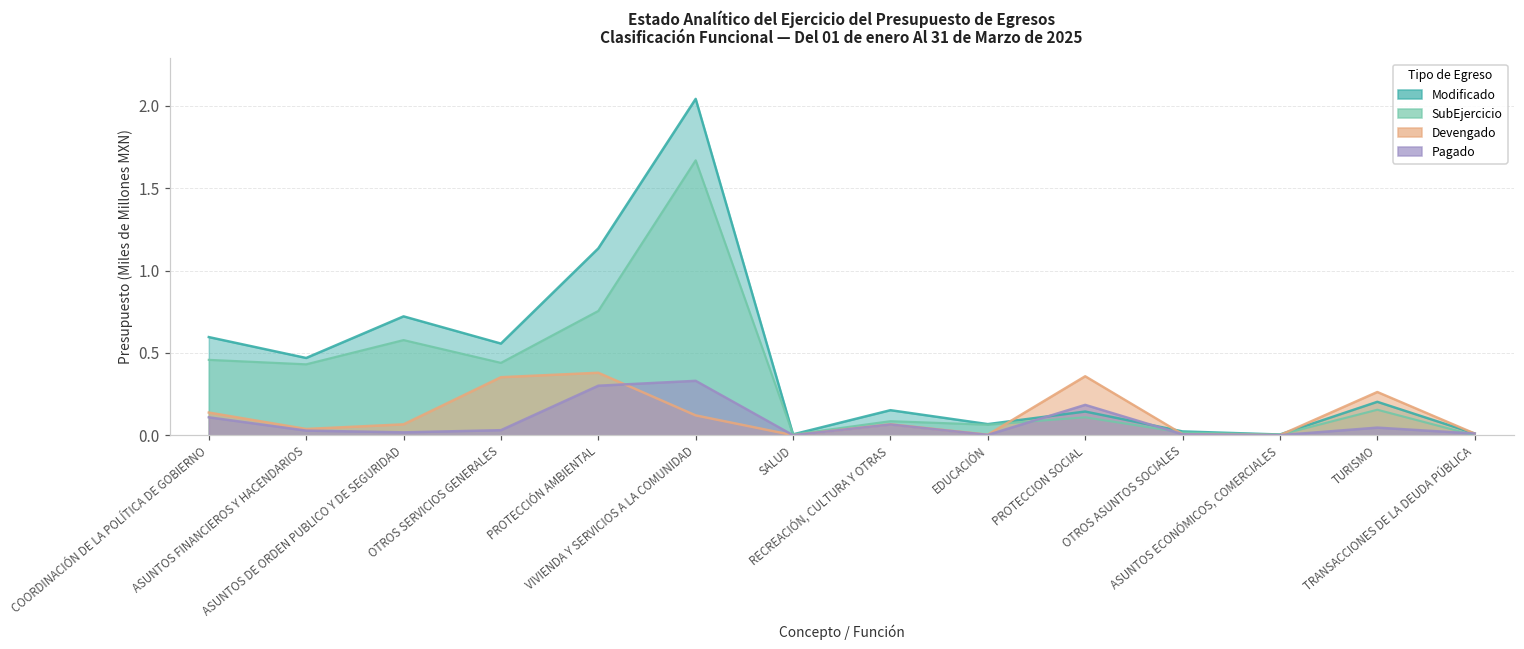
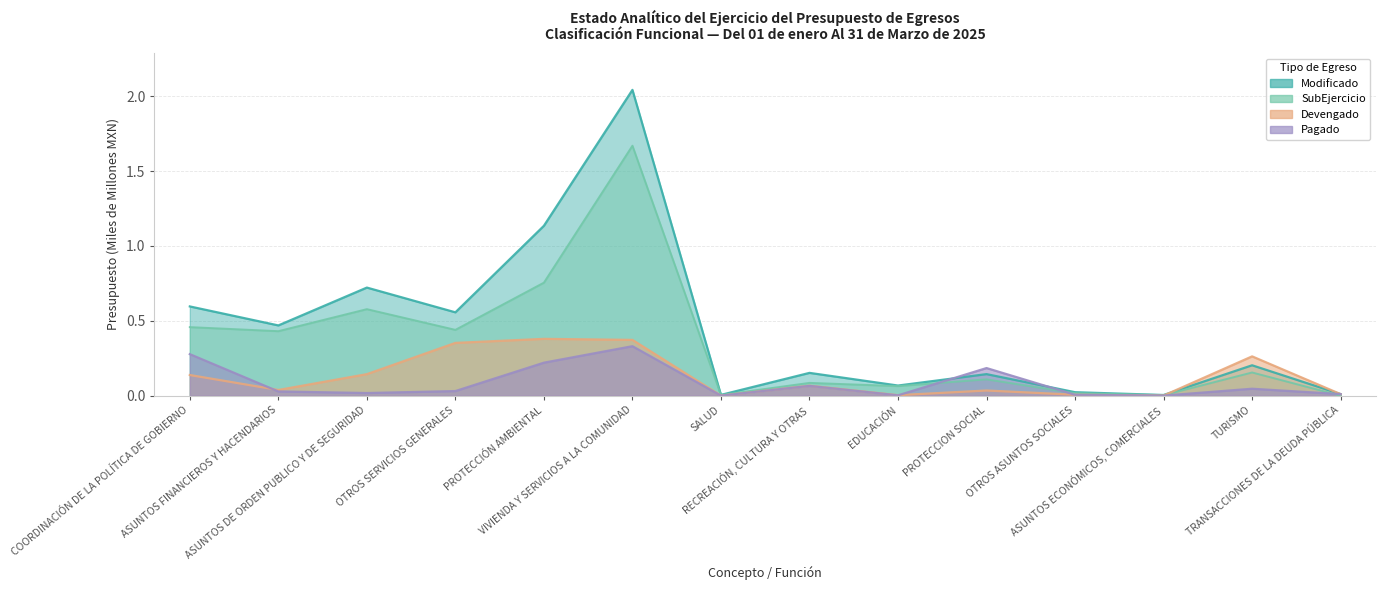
  {
    "Devengado": {
      "COORDINACIÓN DE LA POLÍTICA DE GOBIERNO": 0.14,
-     "ASUNTOS DE ORDEN PUBLICO Y DE SEGURIDAD": 0.07,
+     "ASUNTOS DE ORDEN PUBLICO Y DE SEGURIDAD": 0.14,
      "OTROS SERVICIOS GENERALES": 0.35,
      "PROTECCIÓN AMBIENTAL": 0.38,
-     "VIVIENDA Y SERVICIOS A LA COMUNIDAD": 0.12,
-     "PROTECCION SOCIAL": 0.36,
+     "VIVIENDA Y SERVICIOS A LA COMUNIDAD": 0.37,
+     "PROTECCION SOCIAL": 0.03,
      "TURISMO": 0.26
    },
    "Pagado": {
-     "COORDINACIÓN DE LA POLÍTICA DE GOBIERNO": 0.11,
+     "COORDINACIÓN DE LA POLÍTICA DE GOBIERNO": 0.28,
      "ASUNTOS DE ORDEN PUBLICO Y DE SEGURIDAD": 0.02,
      "OTROS SERVICIOS GENERALES": 0.03,
-     "PROTECCIÓN AMBIENTAL": 0.30,
+     "PROTECCIÓN AMBIENTAL": 0.22,
      "VIVIENDA Y SERVICIOS A LA COMUNIDAD": 0.33,
      "PROTECCION SOCIAL": 0.18,
      "TURISMO": 0.05
    }
  }
